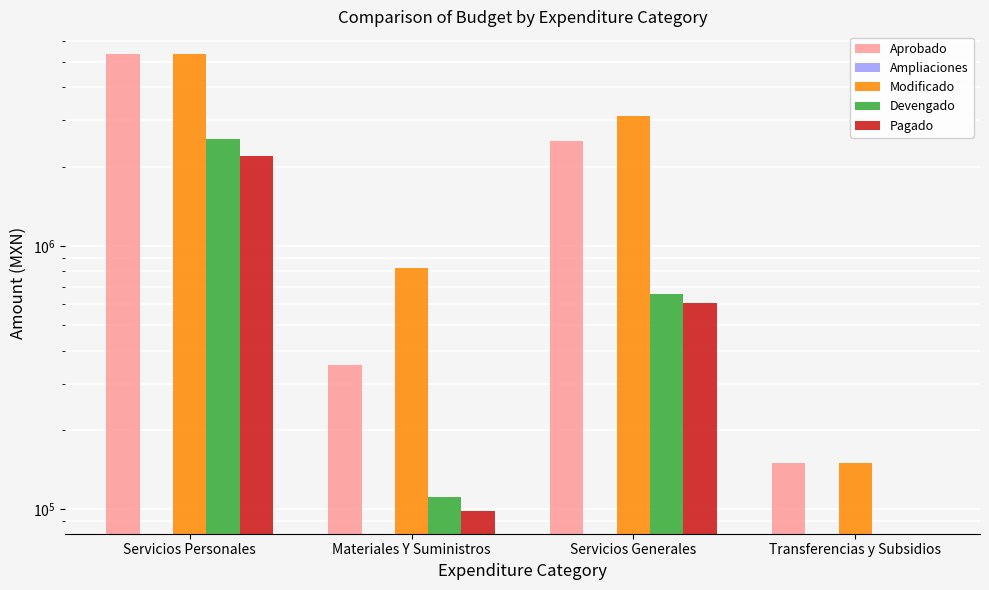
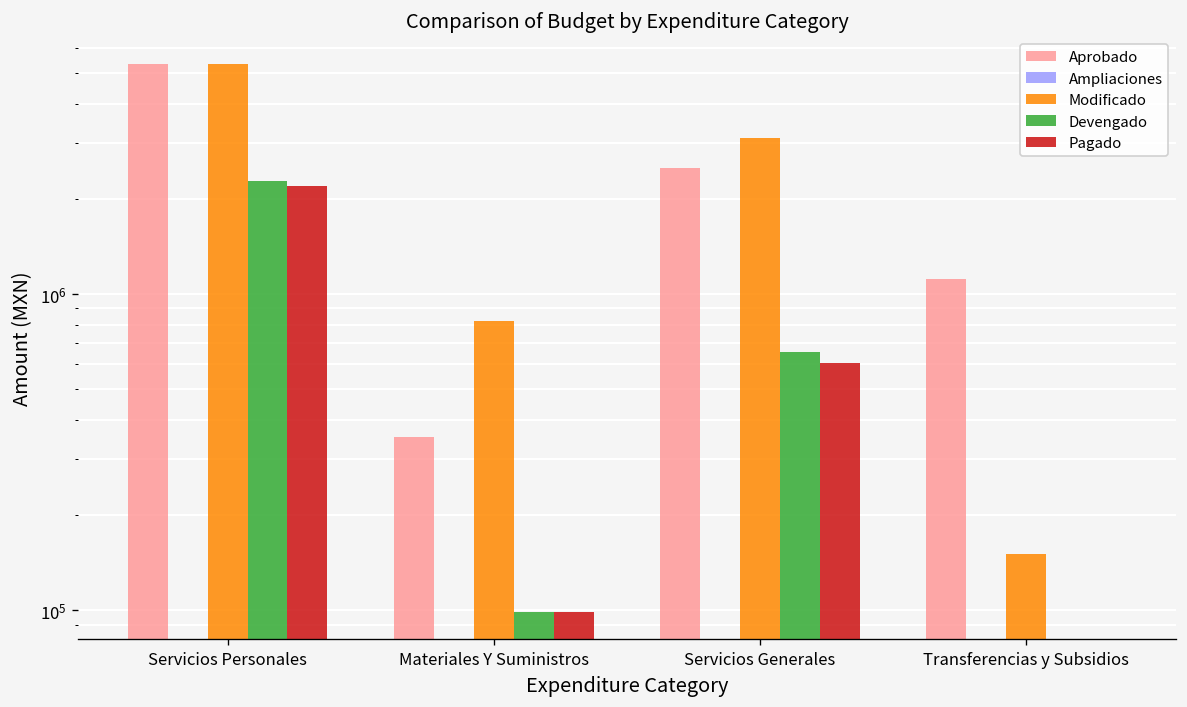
  {
    "Aprobado": {
      "Servicios Personales": 5300000,
      "Materiales Y Suministros": 350000,
      "Servicios Generales": 2500000,
-     "Transferencias y Subsidios": 150000
+     "Transferencias y Subsidios": 1120000
    },
    "Modificado": {
      "Servicios Personales": 5300000,
      "Materiales Y Suministros": 820000,
      "Servicios Generales": 3100000,
      "Transferencias y Subsidios": 150000
    },
    "Devengado": {
-     "Servicios Personales": 2500000,
-     "Materiales Y Suministros": 112000,
+     "Servicios Personales": 2300000,
+     "Materiales Y Suministros": 99000,
      "Servicios Generales": 660000
    },
    "Pagado": {
      "Servicios Personales": 2200000,
      "Materiales Y Suministros": 99000,
      "Servicios Generales": 600000
    }
  }
